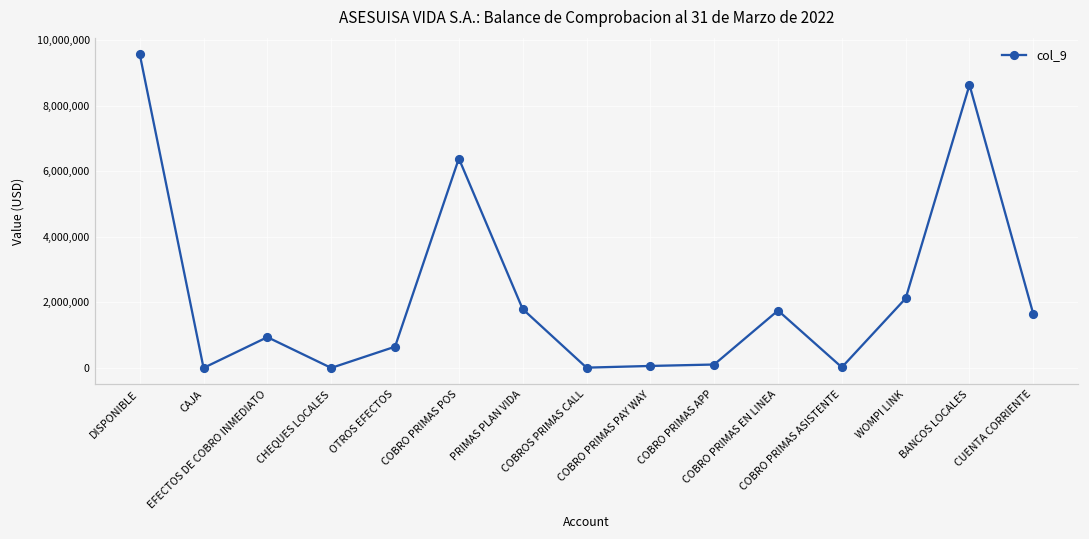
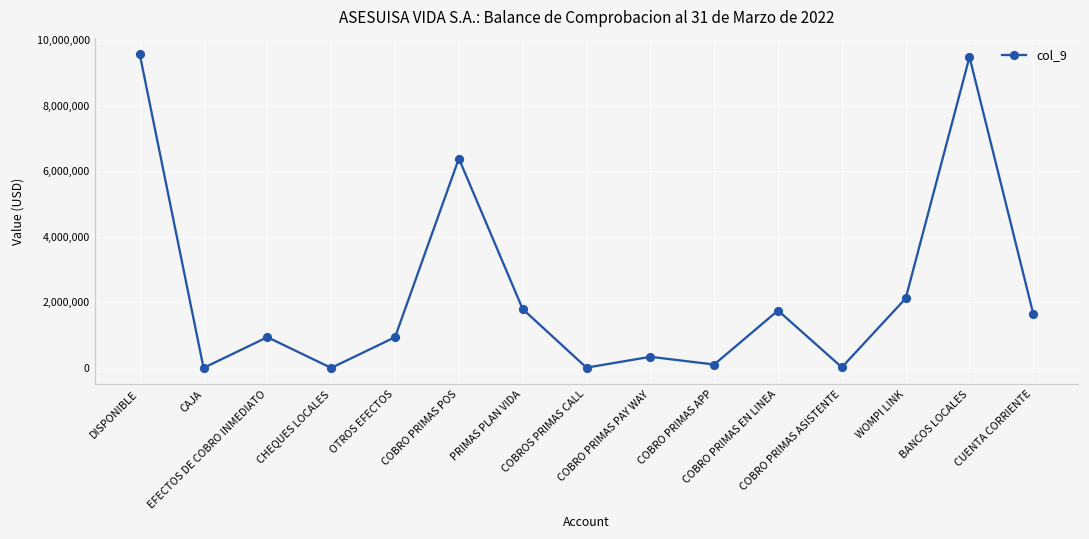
  {
    "DISPONIBLE": "9,600,000",
    "CAJA": "0",
    "EFECTOS DE COBRO INMEDIATO": "900,000",
    "CHEQUES LOCALES": "0",
-   "OTROS EFECTOS": "600,000",
+   "OTROS EFECTOS": "900,000",
    "COBRO PRIMAS POS": "6,400,000",
    "PRIMAS PLAN VIDA": "1,800,000",
    "COBROS PRIMAS CALL": "0",
-   "COBRO PRIMAS PAY WAY": "100,000",
+   "COBRO PRIMAS PAY WAY": "300,000",
    "COBRO PRIMAS APP": "100,000",
    "COBRO PRIMAS EN LINEA": "1,800,000",
    "COBRO PRIMAS ASISTENTE": "0",
    "WOMPI LINK": "2,100,000",
-   "BANCOS LOCALES": "8,600,000",
+   "BANCOS LOCALES": "9,500,000",
    "CUENTA CORRIENTE": "1,600,000"
  }
